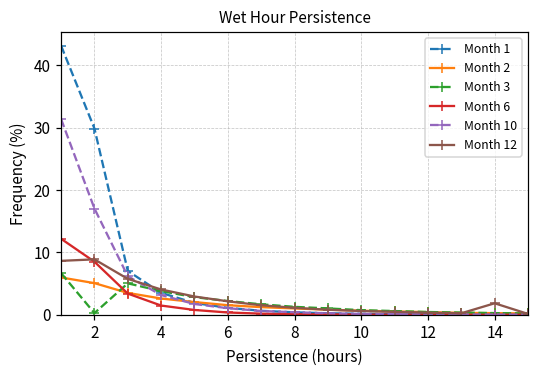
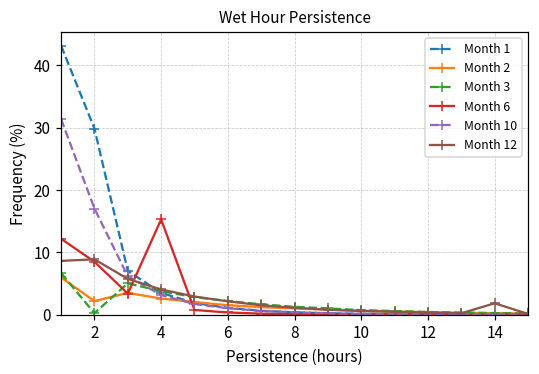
  {
    "Month 1": {
      "2": 30
    },
    "Month 2": {
-     "2": 5,
+     "2": 2,
      "4": 3
    },
    "Month 3": {
      "2": 0
    },
    "Month 6": {
-     "4": 1,
+     "4": 15,
      "6": 0
    },
    "Month 10": {
      "2": 17
    },
    "Month 12": {
      "14": 2
    }
  }
